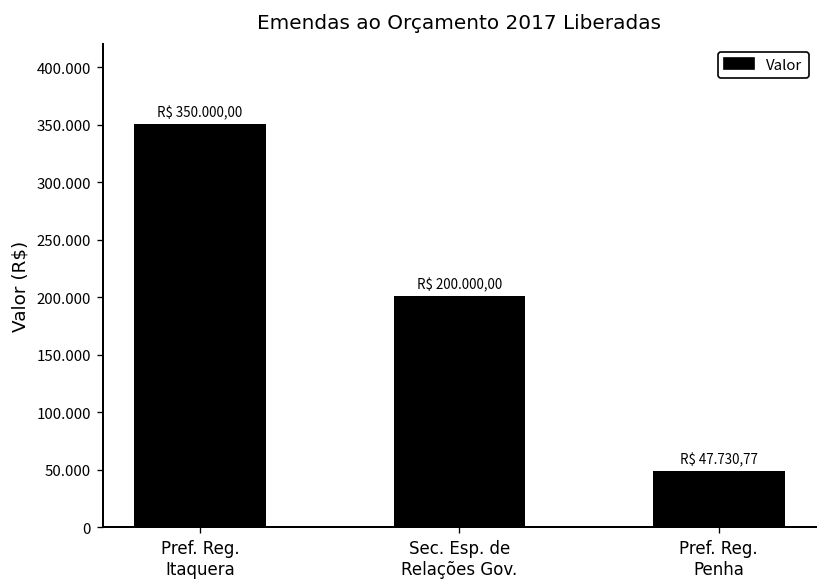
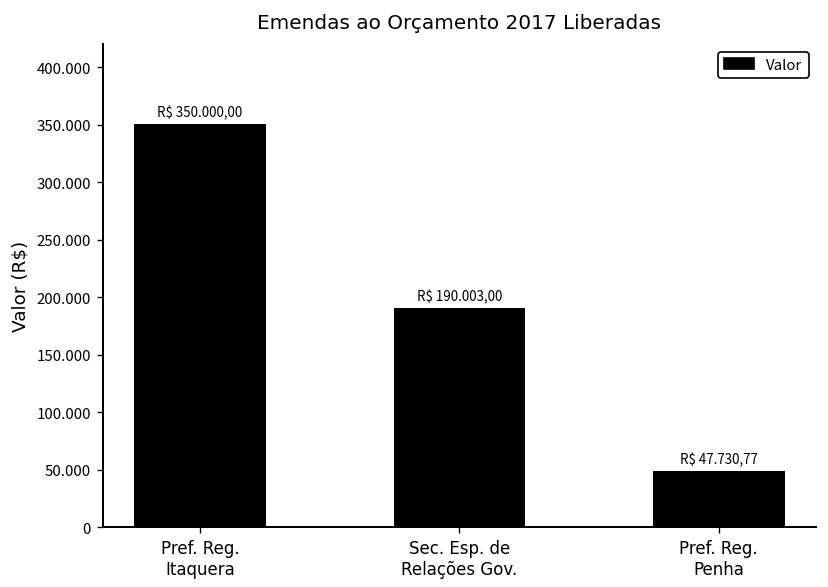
  {
-   "Sec. Esp. de Relações Gov.": "200.000,00"
+   "Sec. Esp. de Relações Gov.": "190.003,00"
  }
